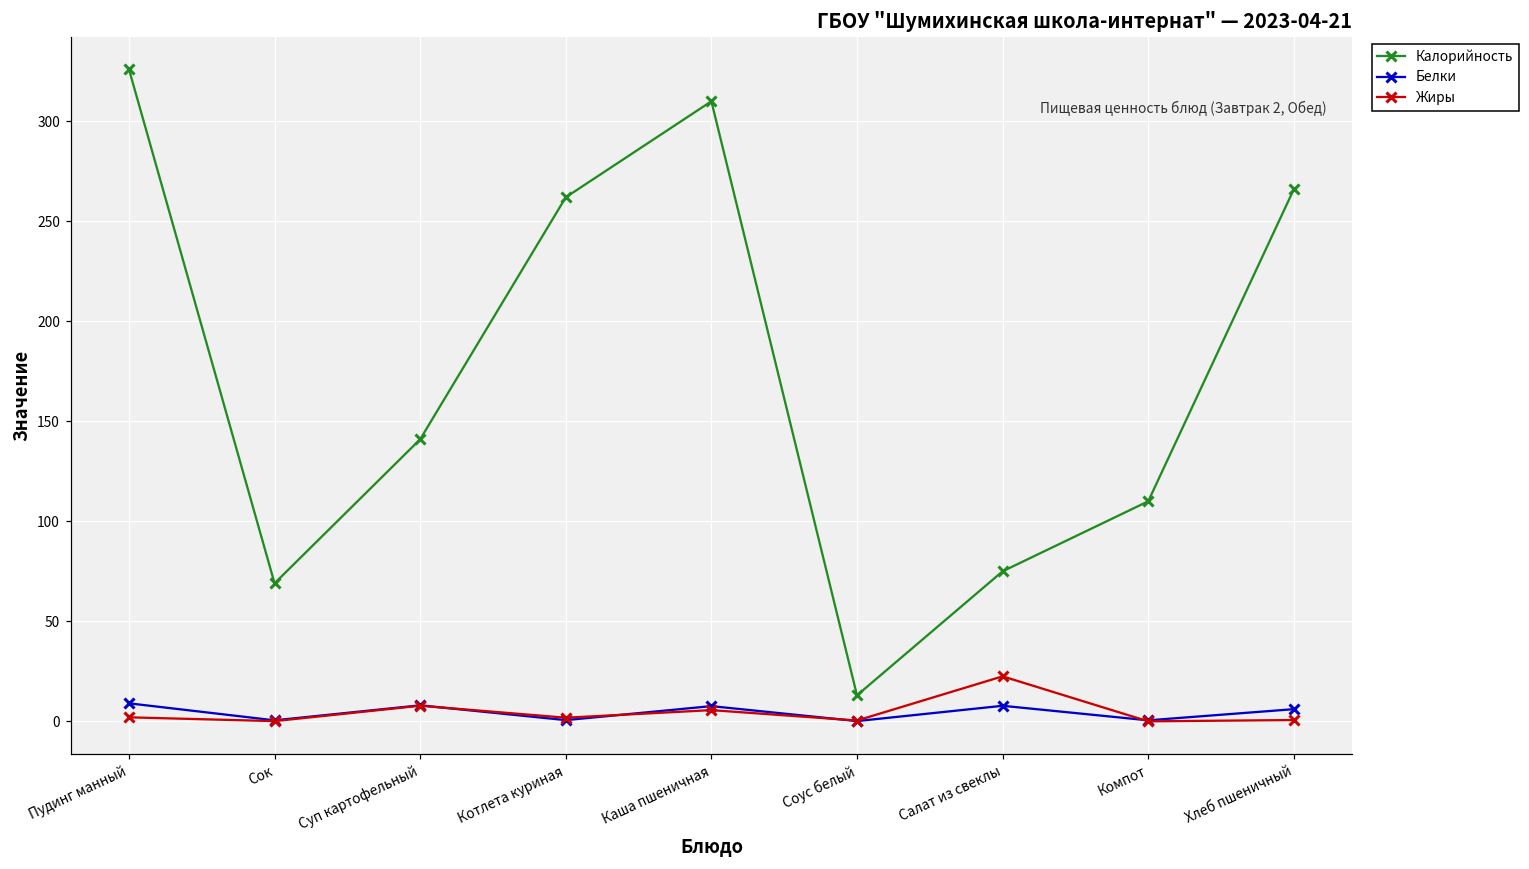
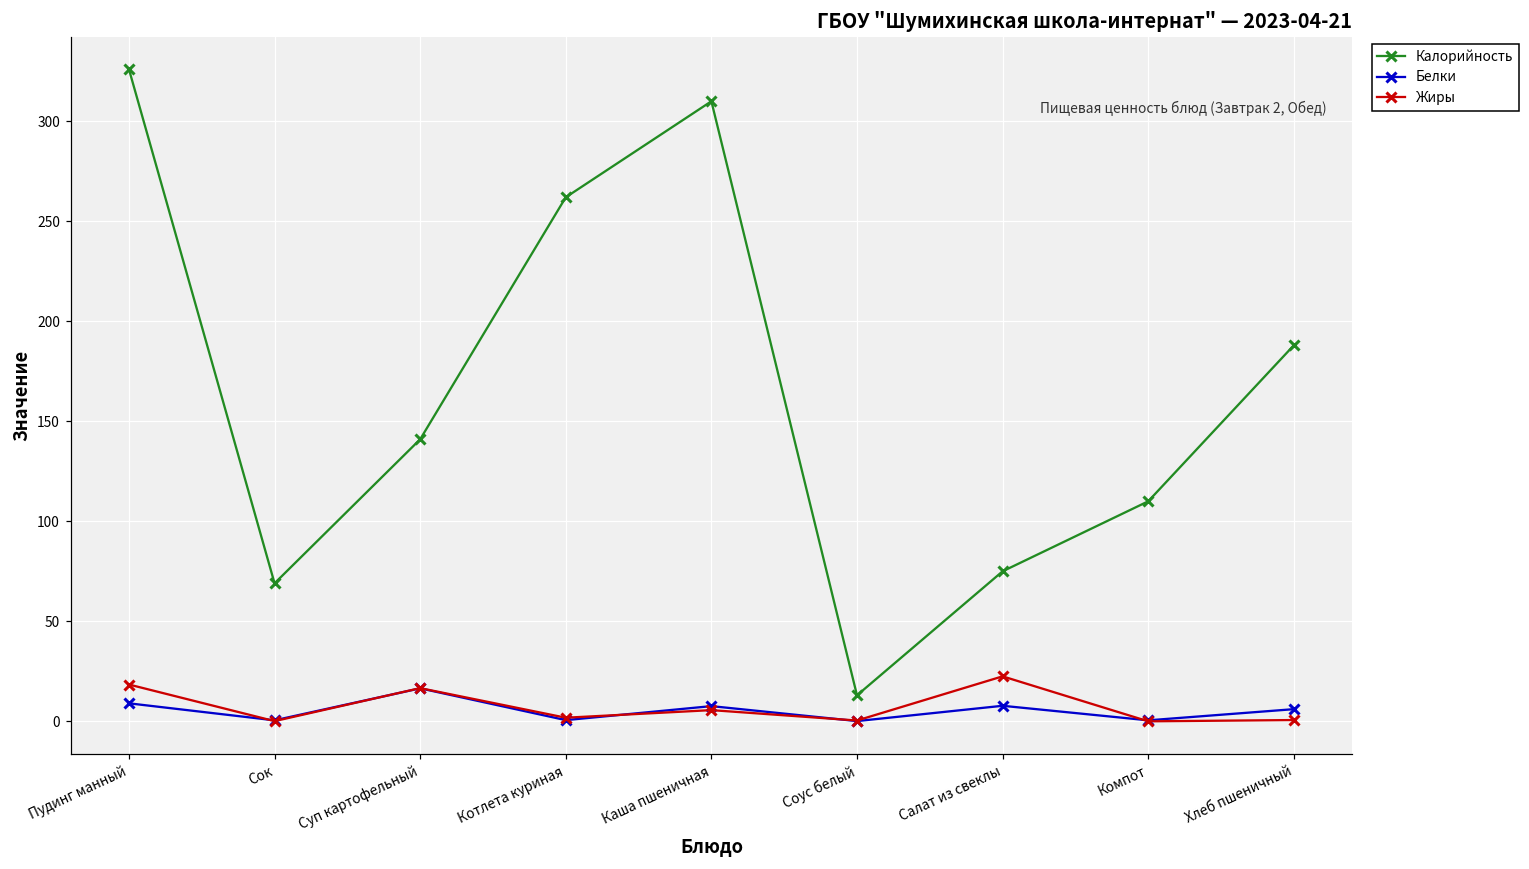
  {
    "Калорийность": {
      "Пудинг манный": 326,
      "Сок": 69,
      "Суп картофельный": 141,
      "Котлета куриная": 262,
      "Каша пшеничная": 310,
      "Соус белый": 13,
      "Салат из свеклы": 75,
      "Компот": 110,
-     "Хлеб пшеничный": 266
+     "Хлеб пшеничный": 188
    },
    "Белки": {
      "Пудинг манный": 9,
-     "Суп картофельный": 8,
+     "Суп картофельный": 17,
      "Каша пшеничная": 8,
      "Салат из свеклы": 8,
      "Хлеб пшеничный": 6
    },
    "Жиры": {
-     "Пудинг манный": 2,
-     "Суп картофельный": 8,
+     "Пудинг манный": 18,
+     "Суп картофельный": 17,
      "Каша пшеничная": 6,
      "Салат из свеклы": 22,
      "Хлеб пшеничный": 1
    }
  }
